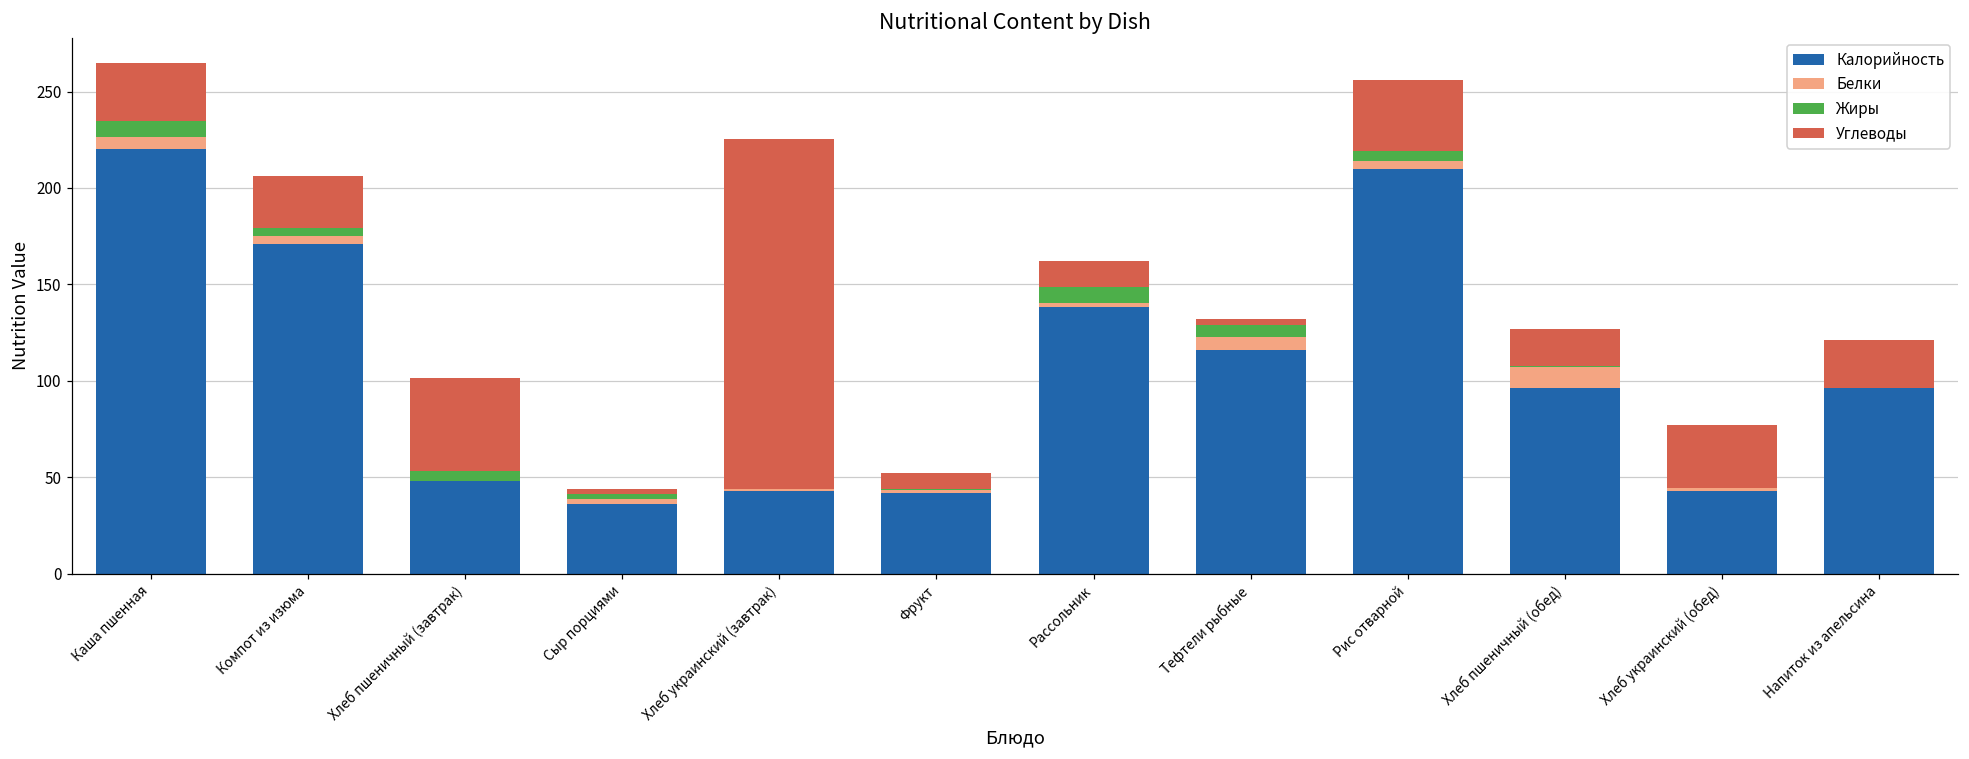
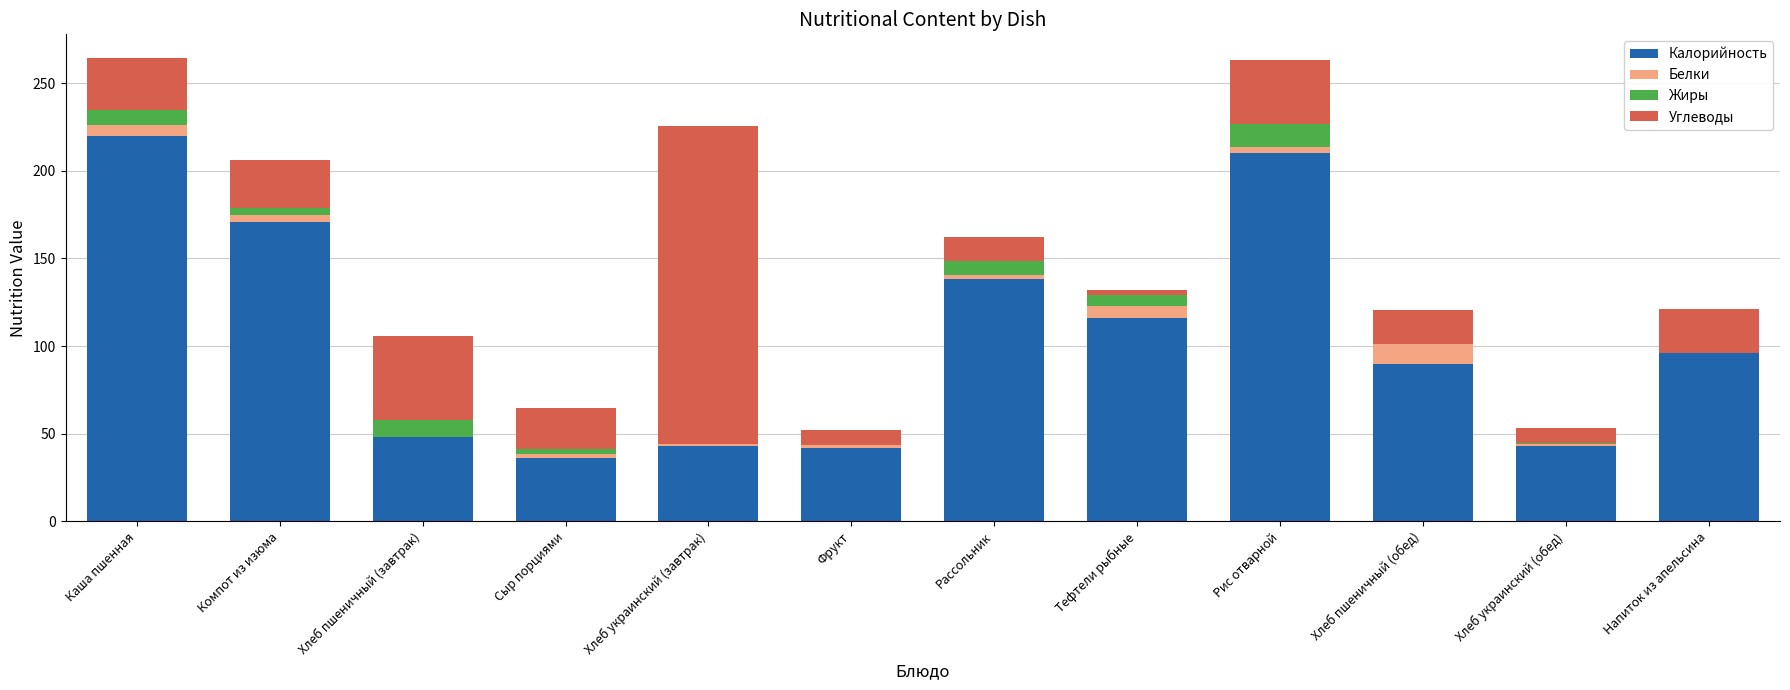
  {
    "Калорийность": {
      "Каша пшенная": 220,
      "Компот из изюма": 171,
      "Хлеб пшеничный (завтрак)": 48,
      "Сыр порциями": 36,
      "Хлеб украинский (завтрак)": 43,
      "Фрукт": 42,
      "Рассольник": 138,
      "Тефтели рыбные": 116,
      "Рис отварной": 210,
-     "Хлеб пшеничный (обед)": 96,
+     "Хлеб пшеничный (обед)": 90,
      "Хлеб украинский (обед)": 43,
      "Напиток из апельсина": 96
    },
    "Белки": {
      "Каша пшенная": 6,
      "Компот из изюма": 4,
      "Хлеб пшеничный (завтрак)": 0,
      "Сыр порциями": 3,
      "Рассольник": 2,
      "Тефтели рыбные": 7,
      "Рис отварной": 4,
      "Хлеб пшеничный (обед)": 11,
      "Напиток из апельсина": 0
    },
    "Жиры": {
      "Каша пшенная": 8,
      "Компот из изюма": 4,
-     "Хлеб пшеничный (завтрак)": 5,
+     "Хлеб пшеничный (завтрак)": 10,
      "Сыр порциями": 3,
      "Хлеб украинский (завтрак)": 0,
      "Рассольник": 8,
      "Тефтели рыбные": 6,
-     "Рис отварной": 5,
+     "Рис отварной": 13,
      "Напиток из апельсина": 0
    },
    "Углеводы": {
      "Каша пшенная": 30,
      "Компот из изюма": 27,
      "Хлеб пшеничный (завтрак)": 48,
-     "Сыр порциями": 3,
+     "Сыр порциями": 23,
      "Хлеб украинский (завтрак)": 182,
      "Фрукт": 9,
      "Рассольник": 14,
      "Тефтели рыбные": 3,
      "Рис отварной": 37,
      "Хлеб пшеничный (обед)": 19,
-     "Хлеб украинский (обед)": 32,
+     "Хлеб украинский (обед)": 9,
      "Напиток из апельсина": 25
    }
  }
